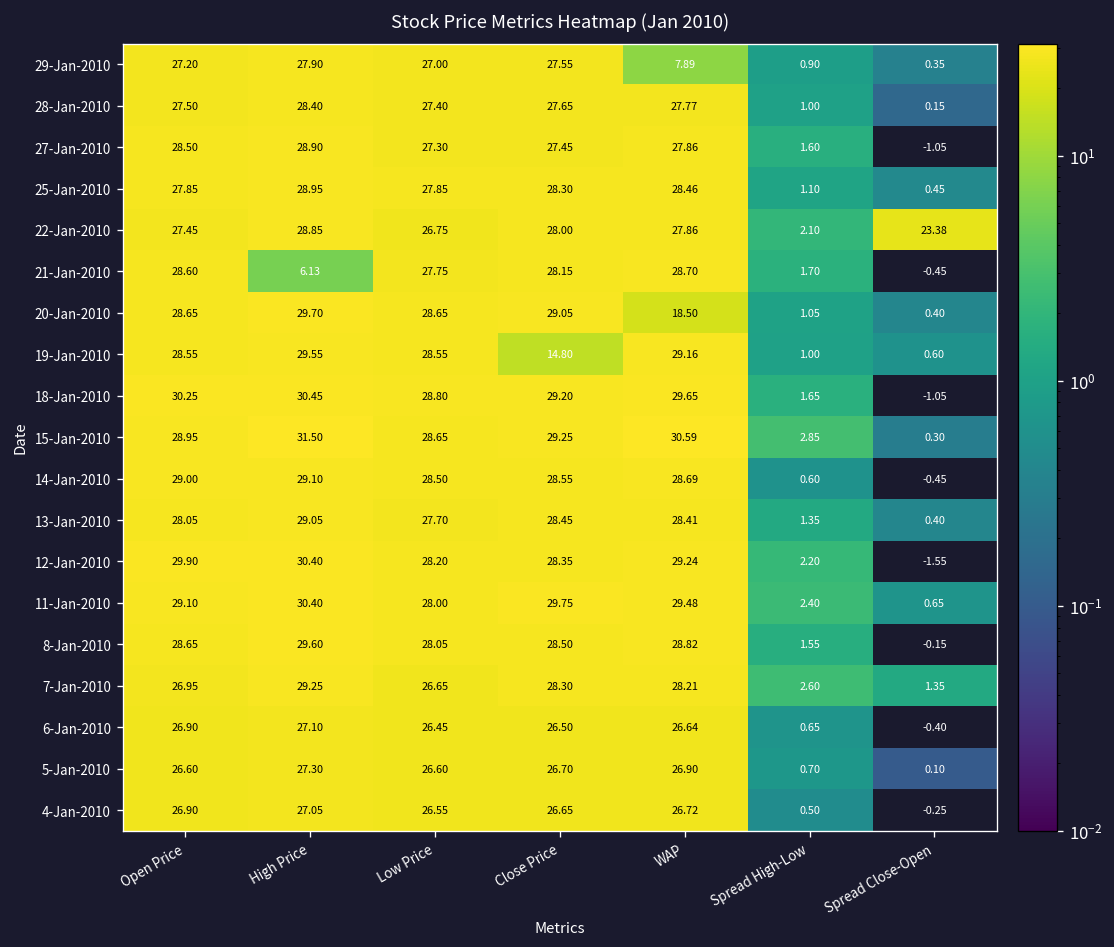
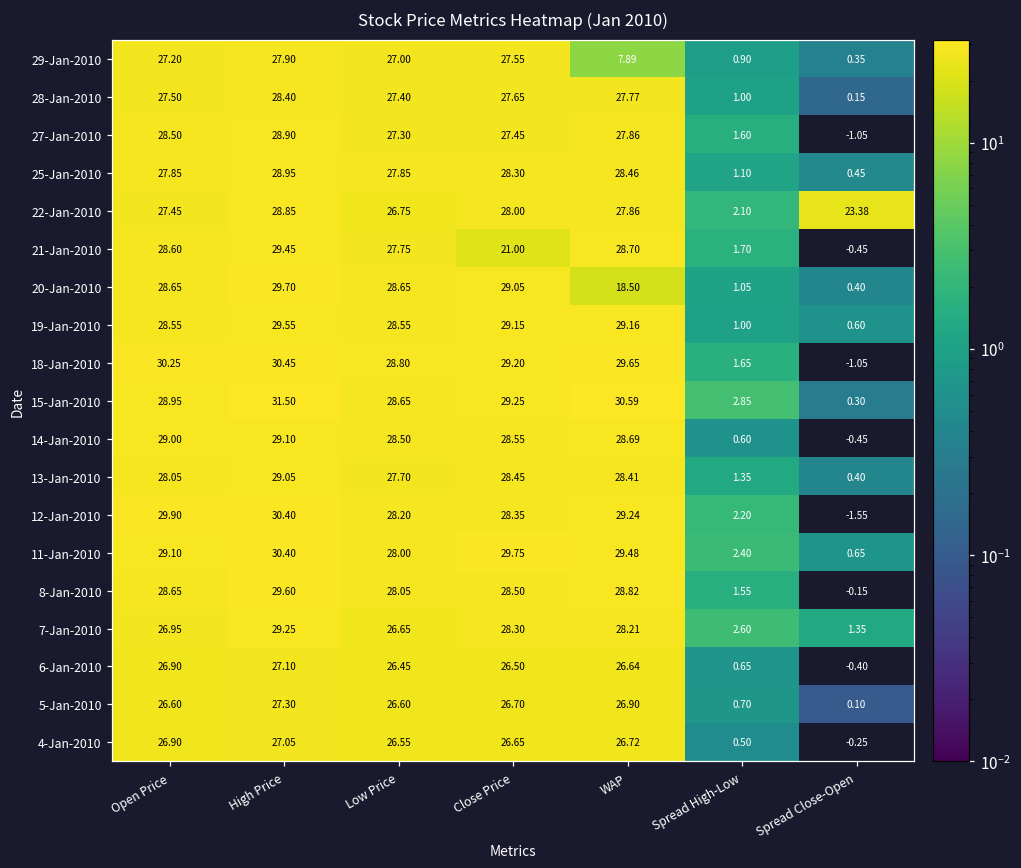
  {
    "29-Jan-2010": {
      "Open Price": 27.20,
      "High Price": 27.90,
      "Low Price": 27.00,
      "Close Price": 27.55,
      "WAP": 7.89,
      "Spread High-Low": 0.90,
      "Spread Close-Open": 0.35
    },
    "28-Jan-2010": {
      "Open Price": 27.50,
      "High Price": 28.40,
      "Low Price": 27.40,
      "Close Price": 27.65,
      "WAP": 27.77,
      "Spread High-Low": 1.00,
      "Spread Close-Open": 0.15
    },
    "27-Jan-2010": {
      "Open Price": 28.50,
      "High Price": 28.90,
      "Low Price": 27.30,
      "Close Price": 27.45,
      "WAP": 27.86,
      "Spread High-Low": 1.60,
      "Spread Close-Open": -1.05
    },
    "25-Jan-2010": {
      "Open Price": 27.85,
      "High Price": 28.95,
      "Low Price": 27.85,
      "Close Price": 28.30,
      "WAP": 28.46,
      "Spread High-Low": 1.10,
      "Spread Close-Open": 0.45
    },
    "22-Jan-2010": {
      "Open Price": 27.45,
      "High Price": 28.85,
      "Low Price": 26.75,
      "Close Price": 28.00,
      "WAP": 27.86,
      "Spread High-Low": 2.10,
      "Spread Close-Open": 23.38
    },
    "21-Jan-2010": {
      "Open Price": 28.60,
-     "High Price": 6.13,
+     "High Price": 29.45,
      "Low Price": 27.75,
-     "Close Price": 28.15,
+     "Close Price": 21.00,
      "WAP": 28.70,
      "Spread High-Low": 1.70,
      "Spread Close-Open": -0.45
    },
    "20-Jan-2010": {
      "Open Price": 28.65,
      "High Price": 29.70,
      "Low Price": 28.65,
      "Close Price": 29.05,
      "WAP": 18.50,
      "Spread High-Low": 1.05,
      "Spread Close-Open": 0.40
    },
    "19-Jan-2010": {
      "Open Price": 28.55,
      "High Price": 29.55,
      "Low Price": 28.55,
-     "Close Price": 14.80,
+     "Close Price": 29.15,
      "WAP": 29.16,
      "Spread High-Low": 1.00,
      "Spread Close-Open": 0.60
    },
    "18-Jan-2010": {
      "Open Price": 30.25,
      "High Price": 30.45,
      "Low Price": 28.80,
      "Close Price": 29.20,
      "WAP": 29.65,
      "Spread High-Low": 1.65,
      "Spread Close-Open": -1.05
    },
    "15-Jan-2010": {
      "Open Price": 28.95,
      "High Price": 31.50,
      "Low Price": 28.65,
      "Close Price": 29.25,
      "WAP": 30.59,
      "Spread High-Low": 2.85,
      "Spread Close-Open": 0.30
    },
    "14-Jan-2010": {
      "Open Price": 29.00,
      "High Price": 29.10,
      "Low Price": 28.50,
      "Close Price": 28.55,
      "WAP": 28.69,
      "Spread High-Low": 0.60,
      "Spread Close-Open": -0.45
    },
    "13-Jan-2010": {
      "Open Price": 28.05,
      "High Price": 29.05,
      "Low Price": 27.70,
      "Close Price": 28.45,
      "WAP": 28.41,
      "Spread High-Low": 1.35,
      "Spread Close-Open": 0.40
    },
    "12-Jan-2010": {
      "Open Price": 29.90,
      "High Price": 30.40,
      "Low Price": 28.20,
      "Close Price": 28.35,
      "WAP": 29.24,
      "Spread High-Low": 2.20,
      "Spread Close-Open": -1.55
    },
    "11-Jan-2010": {
      "Open Price": 29.10,
      "High Price": 30.40,
      "Low Price": 28.00,
      "Close Price": 29.75,
      "WAP": 29.48,
      "Spread High-Low": 2.40,
      "Spread Close-Open": 0.65
    },
    "8-Jan-2010": {
      "Open Price": 28.65,
      "High Price": 29.60,
      "Low Price": 28.05,
      "Close Price": 28.50,
      "WAP": 28.82,
      "Spread High-Low": 1.55,
      "Spread Close-Open": -0.15
    },
    "7-Jan-2010": {
      "Open Price": 26.95,
      "High Price": 29.25,
      "Low Price": 26.65,
      "Close Price": 28.30,
      "WAP": 28.21,
      "Spread High-Low": 2.60,
      "Spread Close-Open": 1.35
    },
    "6-Jan-2010": {
      "Open Price": 26.90,
      "High Price": 27.10,
      "Low Price": 26.45,
      "Close Price": 26.50,
      "WAP": 26.64,
      "Spread High-Low": 0.65,
      "Spread Close-Open": -0.40
    },
    "5-Jan-2010": {
      "Open Price": 26.60,
      "High Price": 27.30,
      "Low Price": 26.60,
      "Close Price": 26.70,
      "WAP": 26.90,
      "Spread High-Low": 0.70,
      "Spread Close-Open": 0.10
    },
    "4-Jan-2010": {
      "Open Price": 26.90,
      "High Price": 27.05,
      "Low Price": 26.55,
      "Close Price": 26.65,
      "WAP": 26.72,
      "Spread High-Low": 0.50,
      "Spread Close-Open": -0.25
    }
  }
